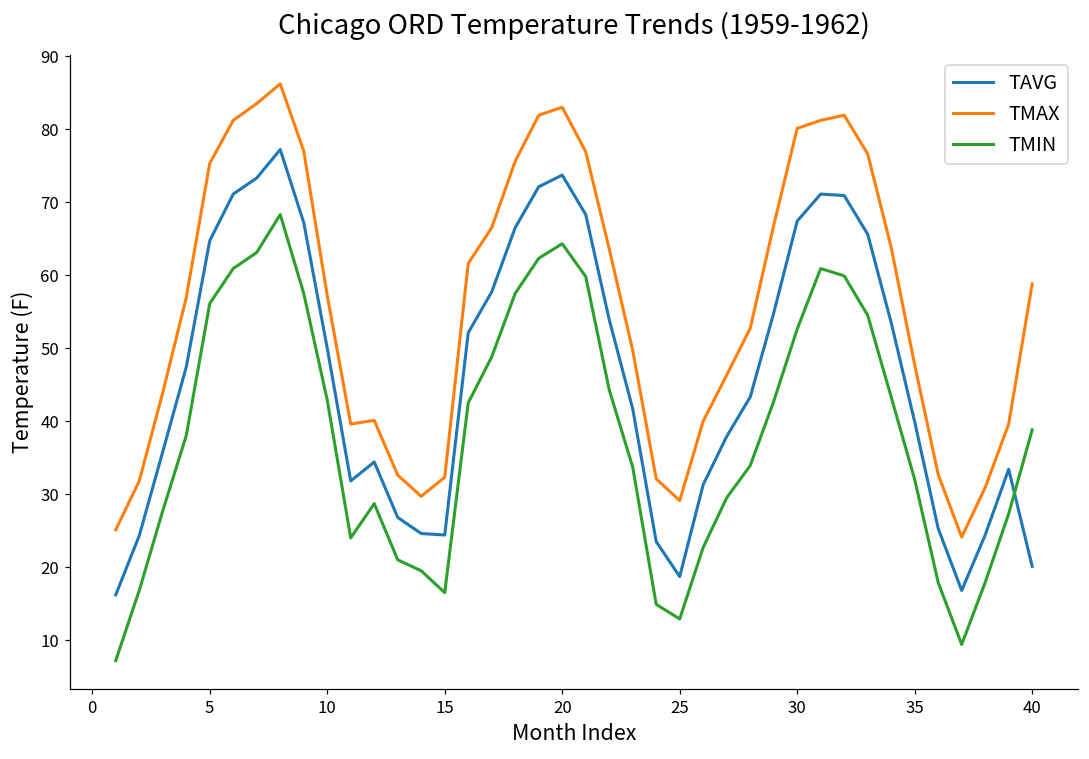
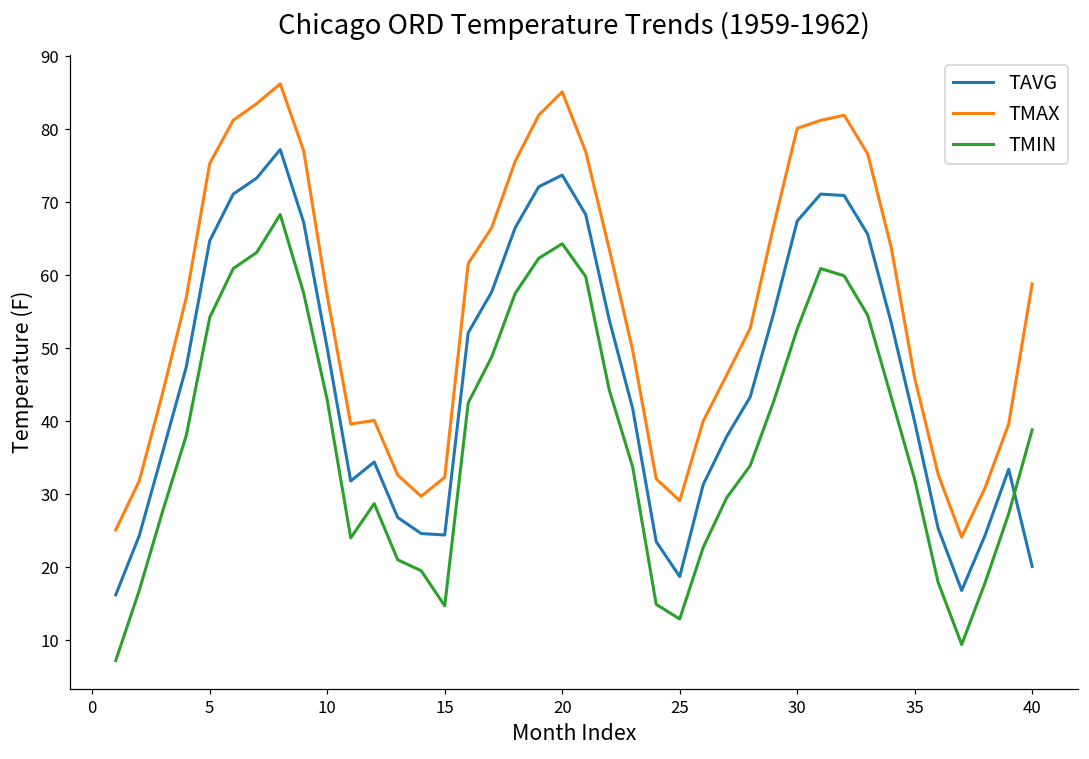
  {
    "TAVG": {
      "5": 65,
      "10": 50,
      "15": 24,
      "20": 74,
      "25": 19,
      "30": 67,
      "35": 40,
      "40": 20
    },
    "TMAX": {
      "5": 75,
      "10": 57,
      "15": 32,
-     "20": 83,
+     "20": 85,
      "25": 29,
      "30": 80,
-     "35": 48,
+     "35": 46,
      "40": 59
    },
    "TMIN": {
-     "5": 56,
+     "5": 54,
      "10": 43,
-     "15": 17,
+     "15": 15,
      "20": 64,
      "25": 13,
      "30": 53,
      "35": 32,
      "40": 39
    }
  }
